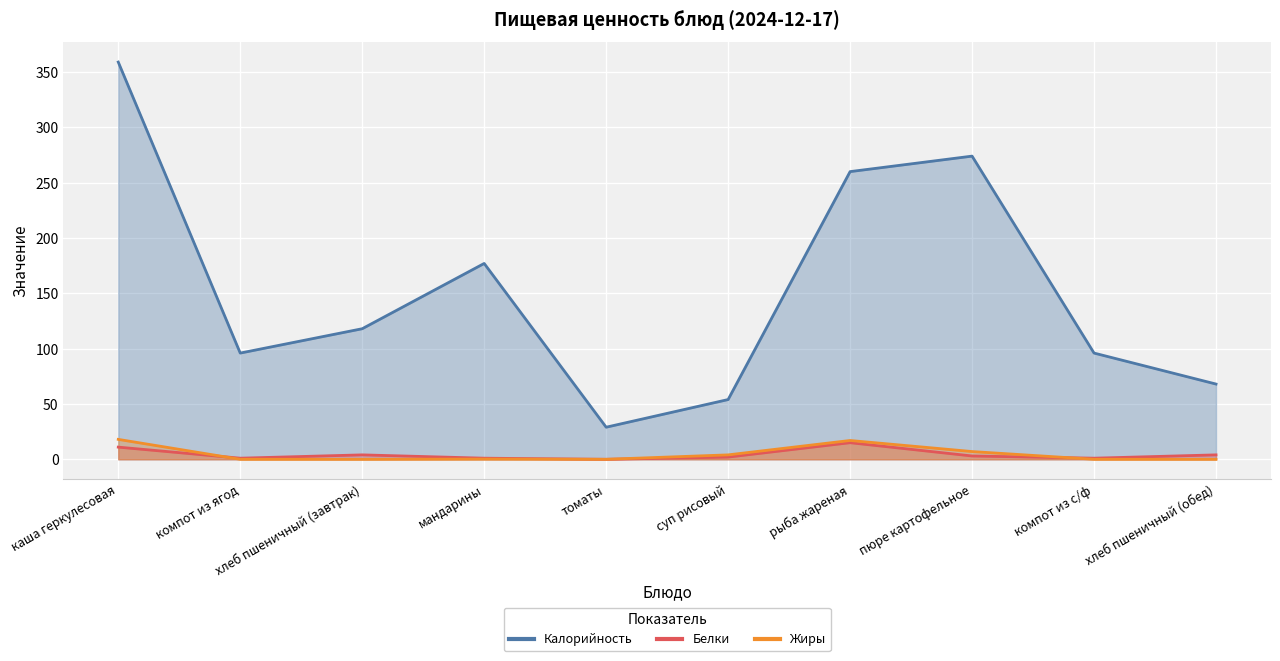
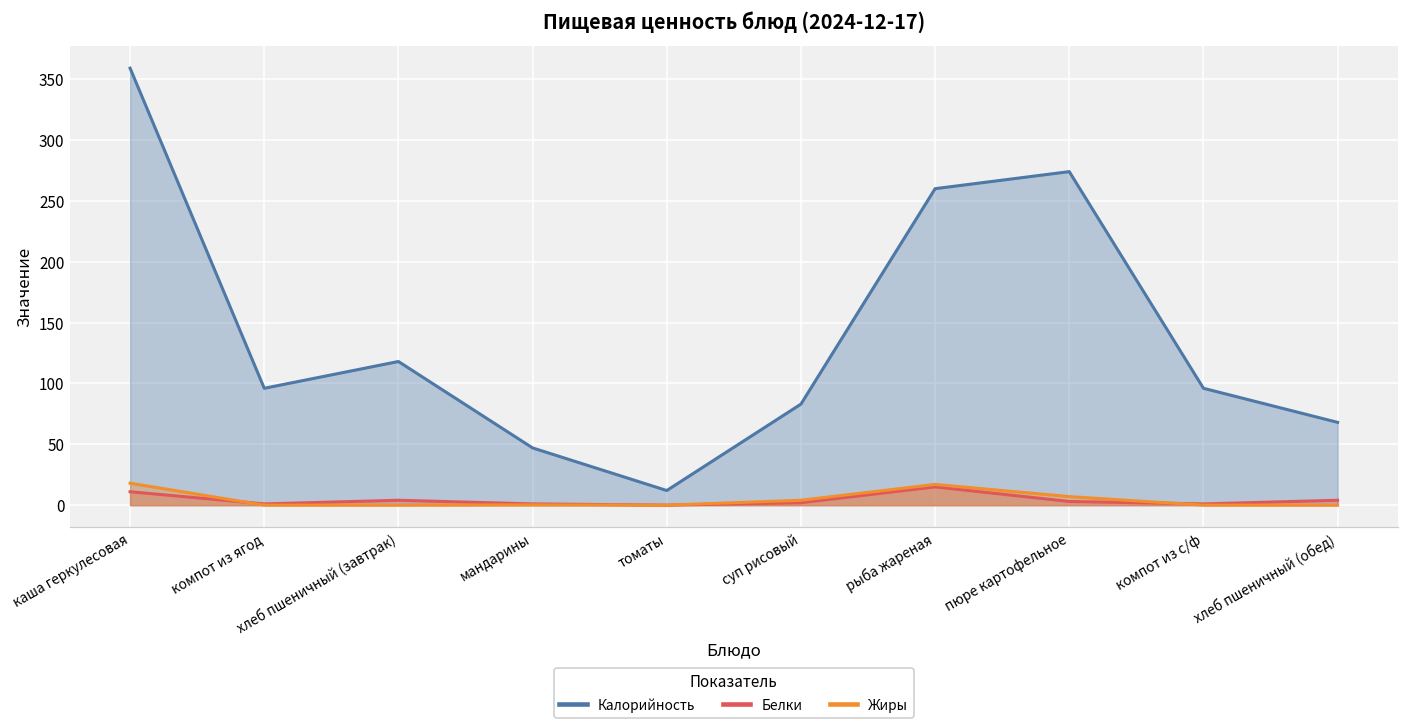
  {
    "Калорийность": {
      "каша геркулесовая": 359,
      "компот из ягод": 96,
      "хлеб пшеничный (завтрак)": 118,
-     "мандарины": 177,
-     "томаты": 29,
-     "суп рисовый": 54,
+     "мандарины": 47,
+     "томаты": 12,
+     "суп рисовый": 83,
      "рыба жареная": 260,
      "пюре картофельное": 274,
      "компот из с/ф": 96,
      "хлеб пшеничный (обед)": 68
    }
  }
